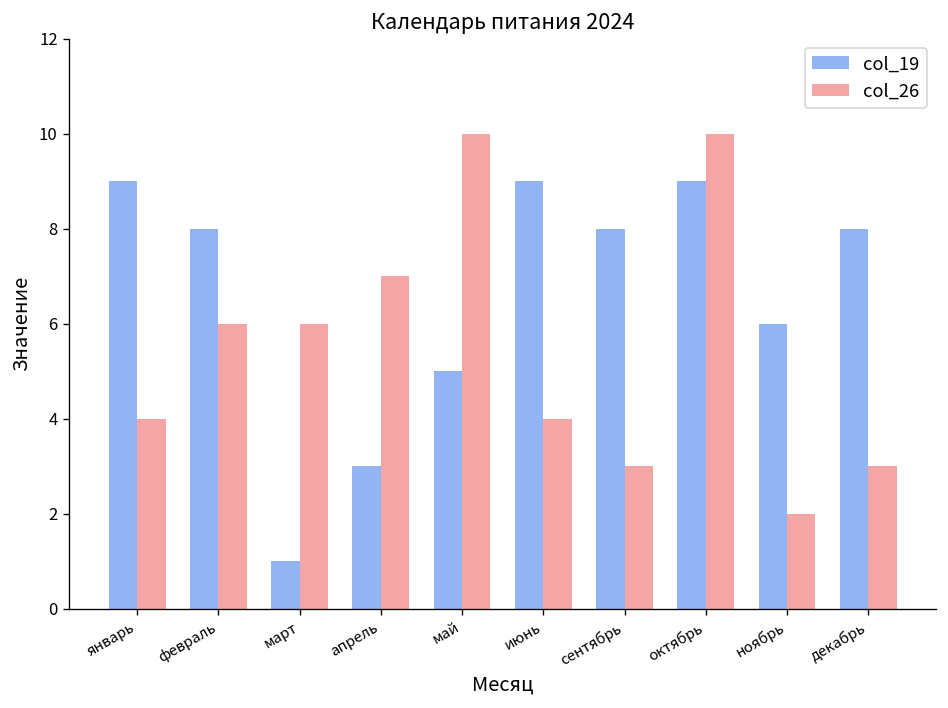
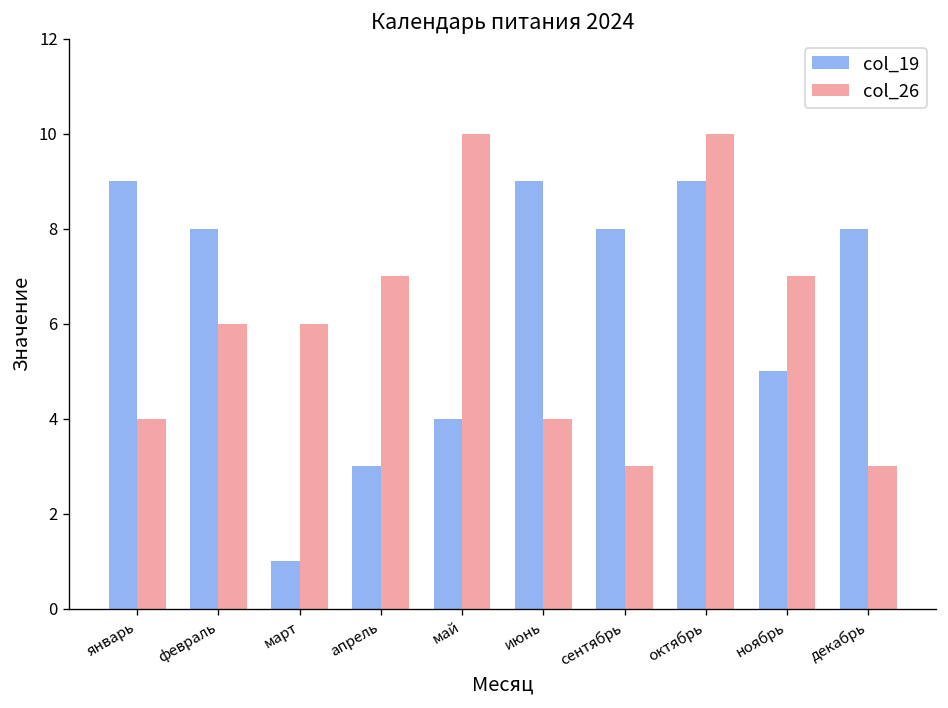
  {
    "col_19": {
      "январь": 9,
      "февраль": 8,
      "март": 1,
      "апрель": 3,
-     "май": 5,
+     "май": 4,
      "июнь": 9,
      "сентябрь": 8,
      "октябрь": 9,
-     "ноябрь": 6,
+     "ноябрь": 5,
      "декабрь": 8
    },
    "col_26": {
      "январь": 4,
      "февраль": 6,
      "март": 6,
      "апрель": 7,
      "май": 10,
      "июнь": 4,
      "сентябрь": 3,
      "октябрь": 10,
-     "ноябрь": 2,
+     "ноябрь": 7,
      "декабрь": 3
    }
  }
